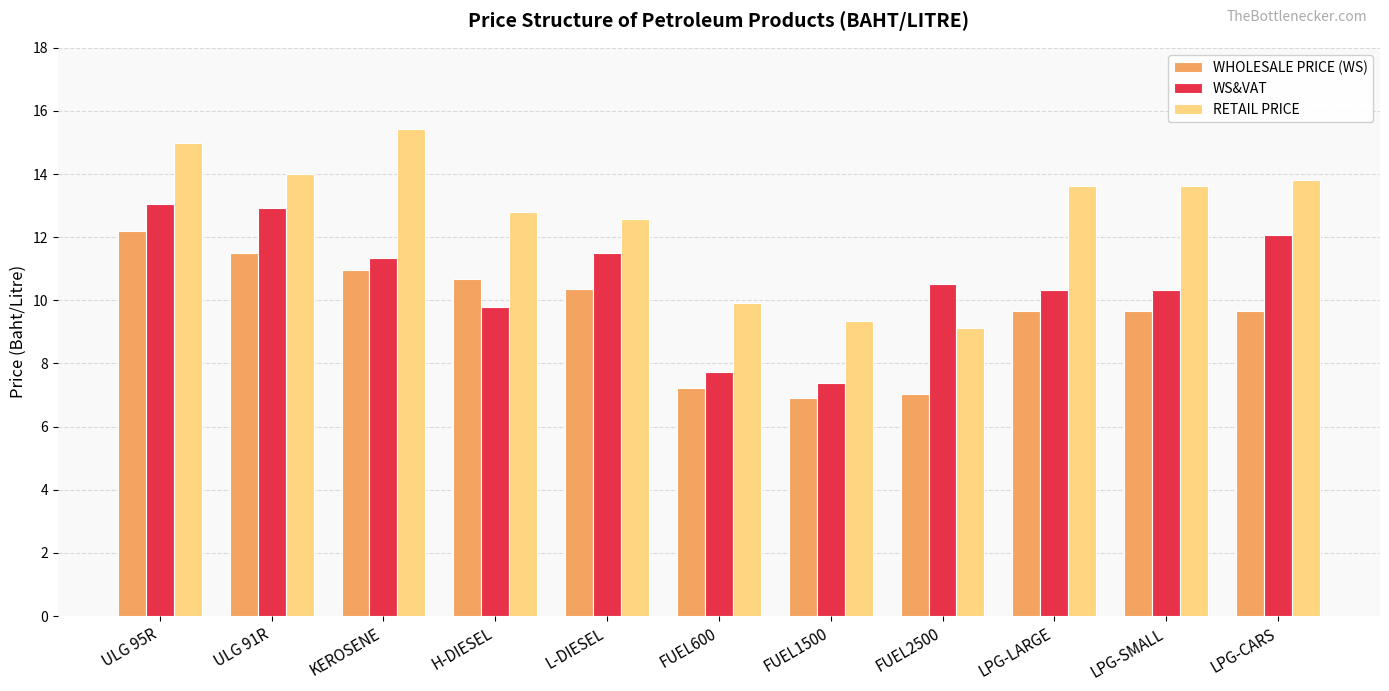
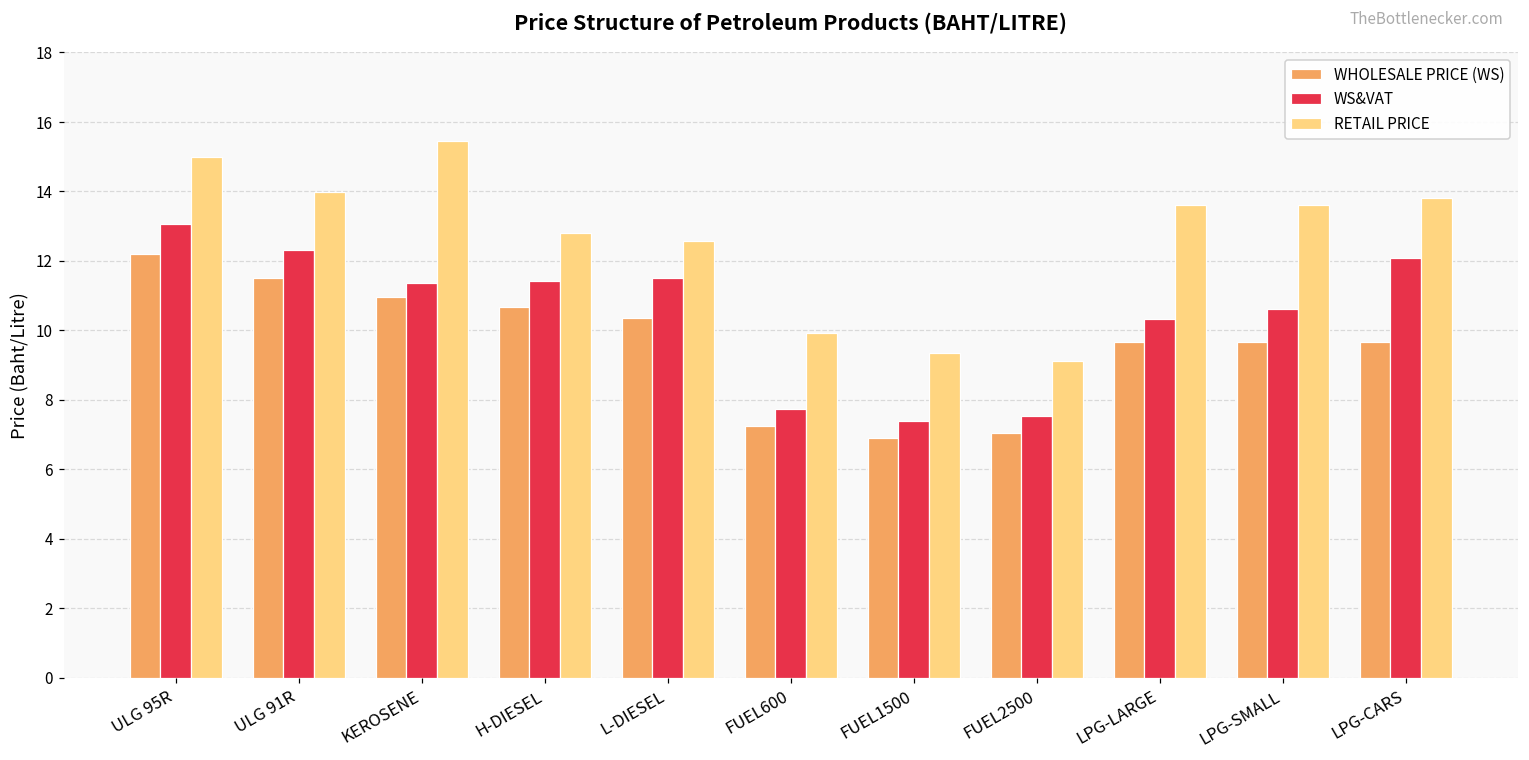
  {
    "WS&VAT": {
      "ULG 95R": 13.1,
-     "ULG 91R": 12.9,
+     "ULG 91R": 12.3,
      "KEROSENE": 11.4,
-     "H-DIESEL": 9.8,
+     "H-DIESEL": 11.4,
      "L-DIESEL": 11.5,
      "FUEL600": 7.7,
      "FUEL1500": 7.4,
-     "FUEL2500": 10.5,
+     "FUEL2500": 7.5,
      "LPG-LARGE": 10.3,
-     "LPG-SMALL": 10.3,
+     "LPG-SMALL": 10.6,
      "LPG-CARS": 12.1
    }
  }
